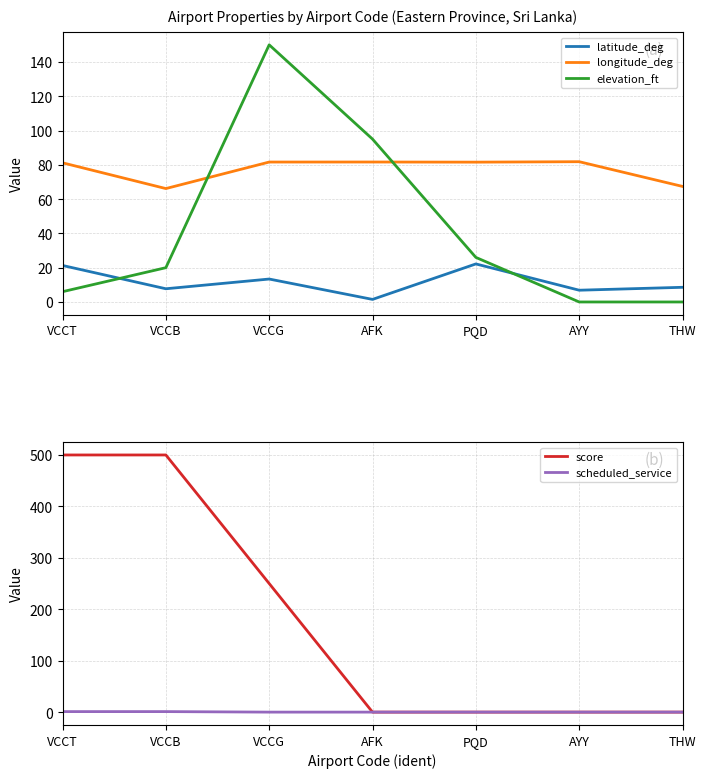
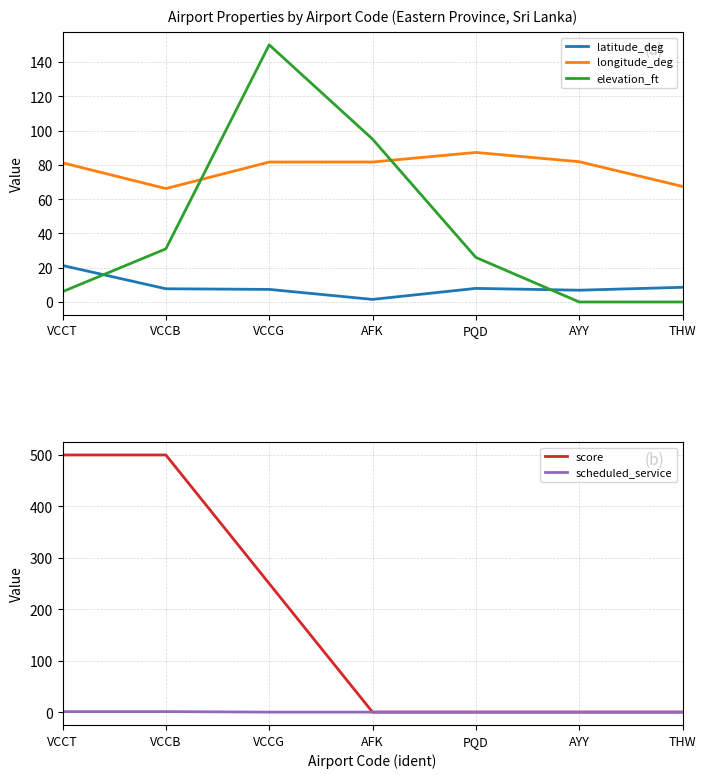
  {
    "Airport Properties by Airport Code (Eastern Province, Sri Lanka)": {
      "latitude_deg": {
        "VCCT": 21,
        "VCCB": 8,
-       "VCCG": 13,
+       "VCCG": 7,
        "AFK": 1,
-       "PQD": 22,
+       "PQD": 8,
        "AYY": 7,
        "THW": 9
      },
      "longitude_deg": {
        "VCCT": 81,
        "VCCB": 66,
        "VCCG": 82,
        "AFK": 82,
-       "PQD": 82,
+       "PQD": 87,
        "AYY": 82,
        "THW": 67
      },
      "elevation_ft": {
        "VCCT": 6,
-       "VCCB": 20,
+       "VCCB": 31,
        "VCCG": 150,
        "AFK": 95,
        "PQD": 26,
        "AYY": 0,
        "THW": 0
      }
    }
  }
